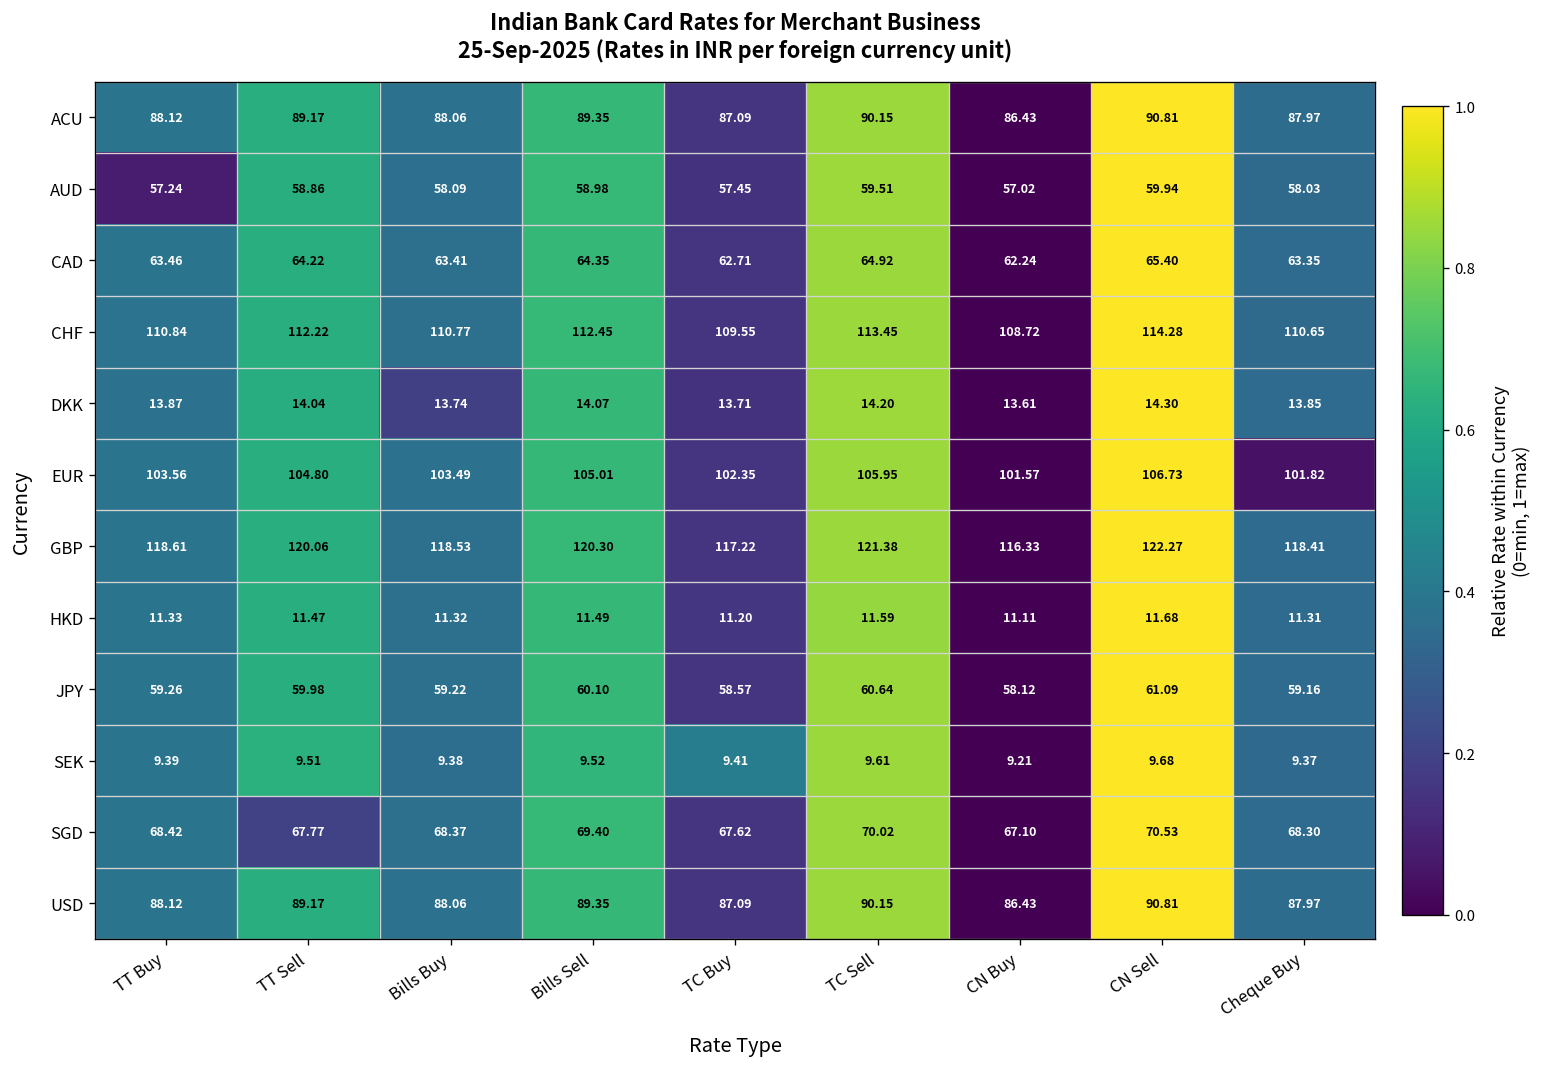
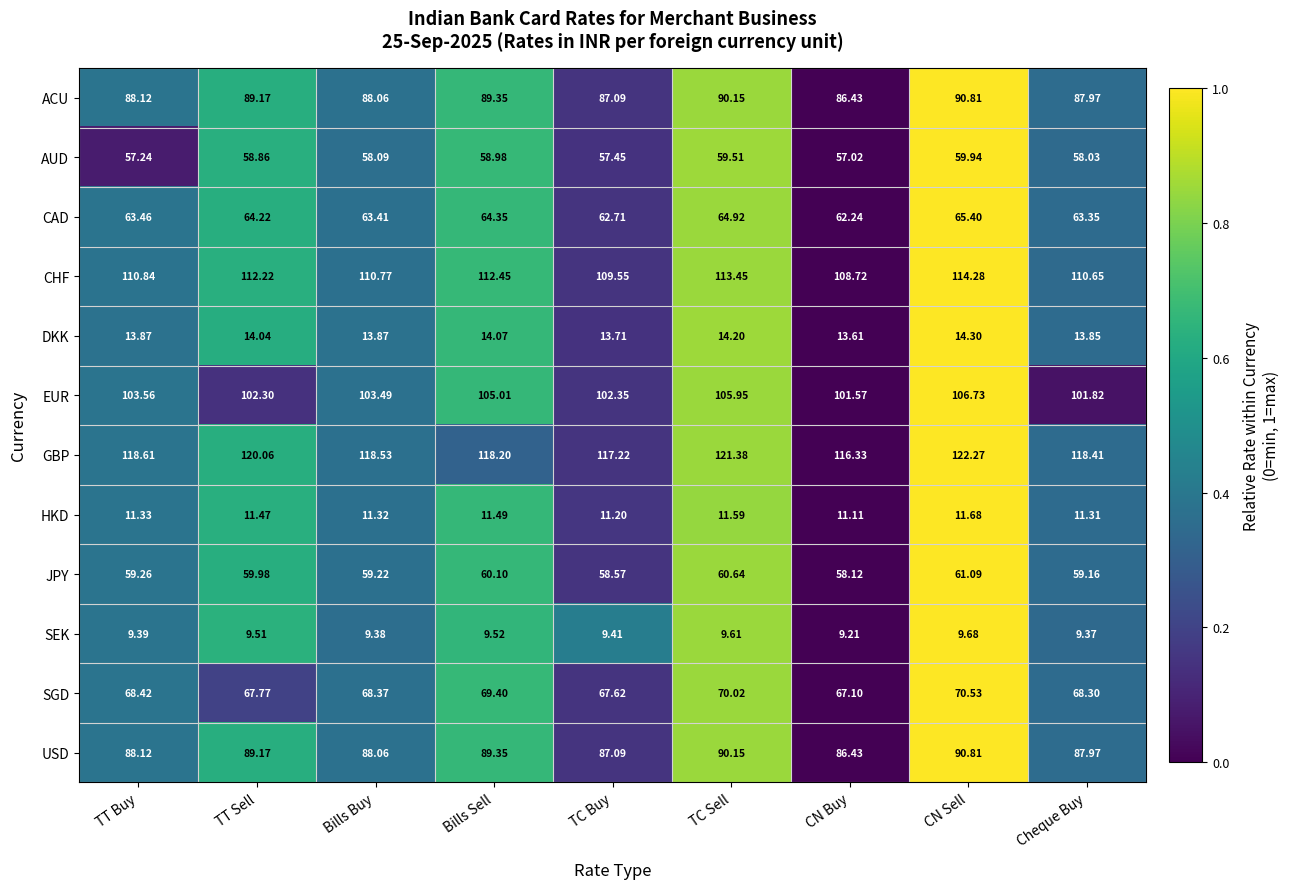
  {
    "ACU": {
      "TT Buy": 88.12,
      "TT Sell": 89.17,
      "Bills Buy": 88.06,
      "Bills Sell": 89.35,
      "TC Buy": 87.09,
      "TC Sell": 90.15,
      "CN Buy": 86.43,
      "CN Sell": 90.81,
      "Cheque Buy": 87.97
    },
    "AUD": {
      "TT Buy": 57.24,
      "TT Sell": 58.86,
      "Bills Buy": 58.09,
      "Bills Sell": 58.98,
      "TC Buy": 57.45,
      "TC Sell": 59.51,
      "CN Buy": 57.02,
      "CN Sell": 59.94,
      "Cheque Buy": 58.03
    },
    "CAD": {
      "TT Buy": 63.46,
      "TT Sell": 64.22,
      "Bills Buy": 63.41,
      "Bills Sell": 64.35,
      "TC Buy": 62.71,
      "TC Sell": 64.92,
      "CN Buy": 62.24,
      "CN Sell": 65.40,
      "Cheque Buy": 63.35
    },
    "CHF": {
      "TT Buy": 110.84,
      "TT Sell": 112.22,
      "Bills Buy": 110.77,
      "Bills Sell": 112.45,
      "TC Buy": 109.55,
      "TC Sell": 113.45,
      "CN Buy": 108.72,
      "CN Sell": 114.28,
      "Cheque Buy": 110.65
    },
    "DKK": {
      "TT Buy": 13.87,
      "TT Sell": 14.04,
-     "Bills Buy": 13.74,
+     "Bills Buy": 13.87,
      "Bills Sell": 14.07,
      "TC Buy": 13.71,
      "TC Sell": 14.20,
      "CN Buy": 13.61,
      "CN Sell": 14.30,
      "Cheque Buy": 13.85
    },
    "EUR": {
      "TT Buy": 103.56,
-     "TT Sell": 104.80,
+     "TT Sell": 102.30,
      "Bills Buy": 103.49,
      "Bills Sell": 105.01,
      "TC Buy": 102.35,
      "TC Sell": 105.95,
      "CN Buy": 101.57,
      "CN Sell": 106.73,
      "Cheque Buy": 101.82
    },
    "GBP": {
      "TT Buy": 118.61,
      "TT Sell": 120.06,
      "Bills Buy": 118.53,
-     "Bills Sell": 120.30,
+     "Bills Sell": 118.20,
      "TC Buy": 117.22,
      "TC Sell": 121.38,
      "CN Buy": 116.33,
      "CN Sell": 122.27,
      "Cheque Buy": 118.41
    },
    "HKD": {
      "TT Buy": 11.33,
      "TT Sell": 11.47,
      "Bills Buy": 11.32,
      "Bills Sell": 11.49,
      "TC Buy": 11.20,
      "TC Sell": 11.59,
      "CN Buy": 11.11,
      "CN Sell": 11.68,
      "Cheque Buy": 11.31
    },
    "JPY": {
      "TT Buy": 59.26,
      "TT Sell": 59.98,
      "Bills Buy": 59.22,
      "Bills Sell": 60.10,
      "TC Buy": 58.57,
      "TC Sell": 60.64,
      "CN Buy": 58.12,
      "CN Sell": 61.09,
      "Cheque Buy": 59.16
    },
    "SEK": {
      "TT Buy": 9.39,
      "TT Sell": 9.51,
      "Bills Buy": 9.38,
      "Bills Sell": 9.52,
      "TC Buy": 9.41,
      "TC Sell": 9.61,
      "CN Buy": 9.21,
      "CN Sell": 9.68,
      "Cheque Buy": 9.37
    },
    "SGD": {
      "TT Buy": 68.42,
      "TT Sell": 67.77,
      "Bills Buy": 68.37,
      "Bills Sell": 69.40,
      "TC Buy": 67.62,
      "TC Sell": 70.02,
      "CN Buy": 67.10,
      "CN Sell": 70.53,
      "Cheque Buy": 68.30
    },
    "USD": {
      "TT Buy": 88.12,
      "TT Sell": 89.17,
      "Bills Buy": 88.06,
      "Bills Sell": 89.35,
      "TC Buy": 87.09,
      "TC Sell": 90.15,
      "CN Buy": 86.43,
      "CN Sell": 90.81,
      "Cheque Buy": 87.97
    }
  }
